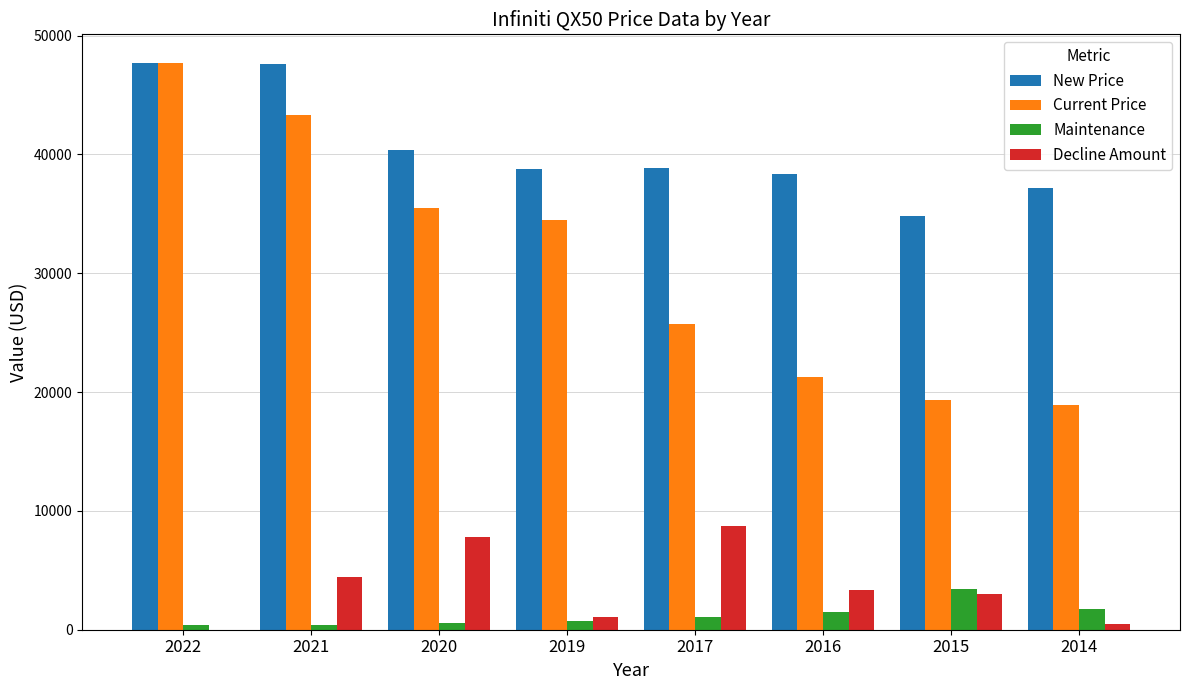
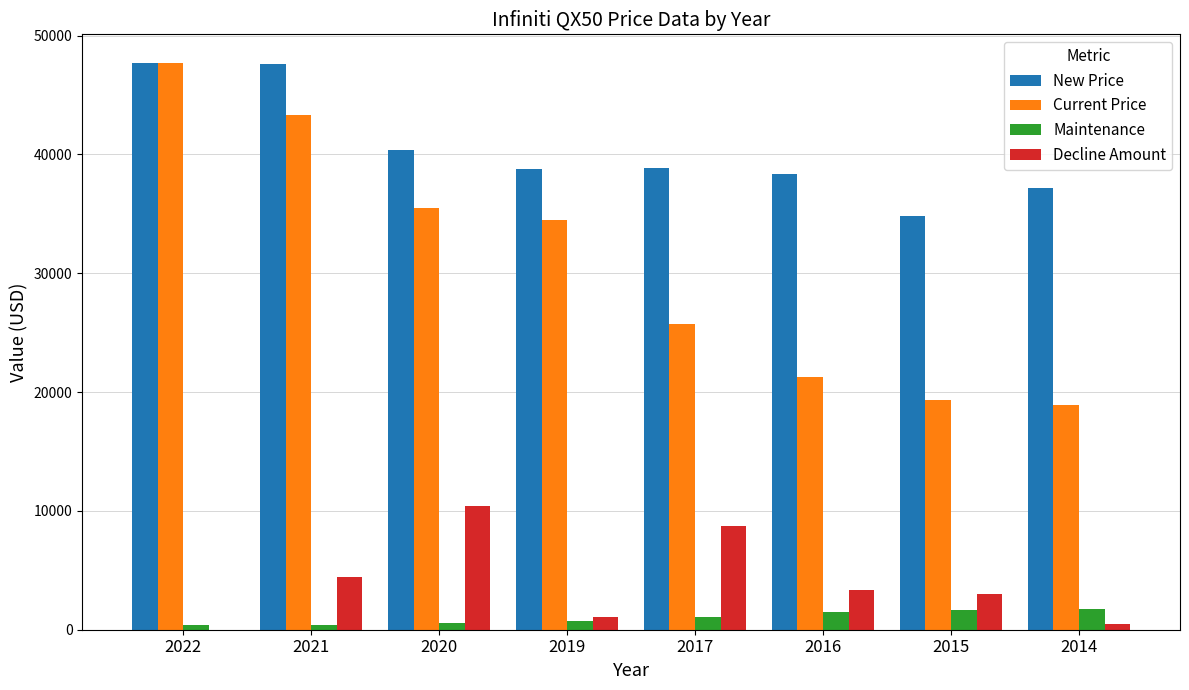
  {
    "New Price": {
      "2022": 47700,
      "2021": 47600,
      "2020": 40300,
      "2019": 38700,
      "2017": 38800,
      "2016": 38400,
      "2015": 34900,
      "2014": 37200
    },
    "Current Price": {
      "2022": 47700,
      "2021": 43300,
      "2020": 35500,
      "2019": 34500,
      "2017": 25700,
      "2016": 21300,
      "2015": 19300,
      "2014": 18900
    },
    "Maintenance": {
      "2022": 400,
      "2021": 400,
      "2020": 500,
      "2019": 700,
      "2017": 1000,
      "2016": 1500,
-     "2015": 3400,
+     "2015": 1600,
      "2014": 1800
    },
    "Decline Amount": {
      "2022": 0,
      "2021": 4400,
-     "2020": 7800,
+     "2020": 10400,
      "2019": 1000,
      "2017": 8800,
      "2016": 3300,
      "2015": 3000,
      "2014": 500
    }
  }
